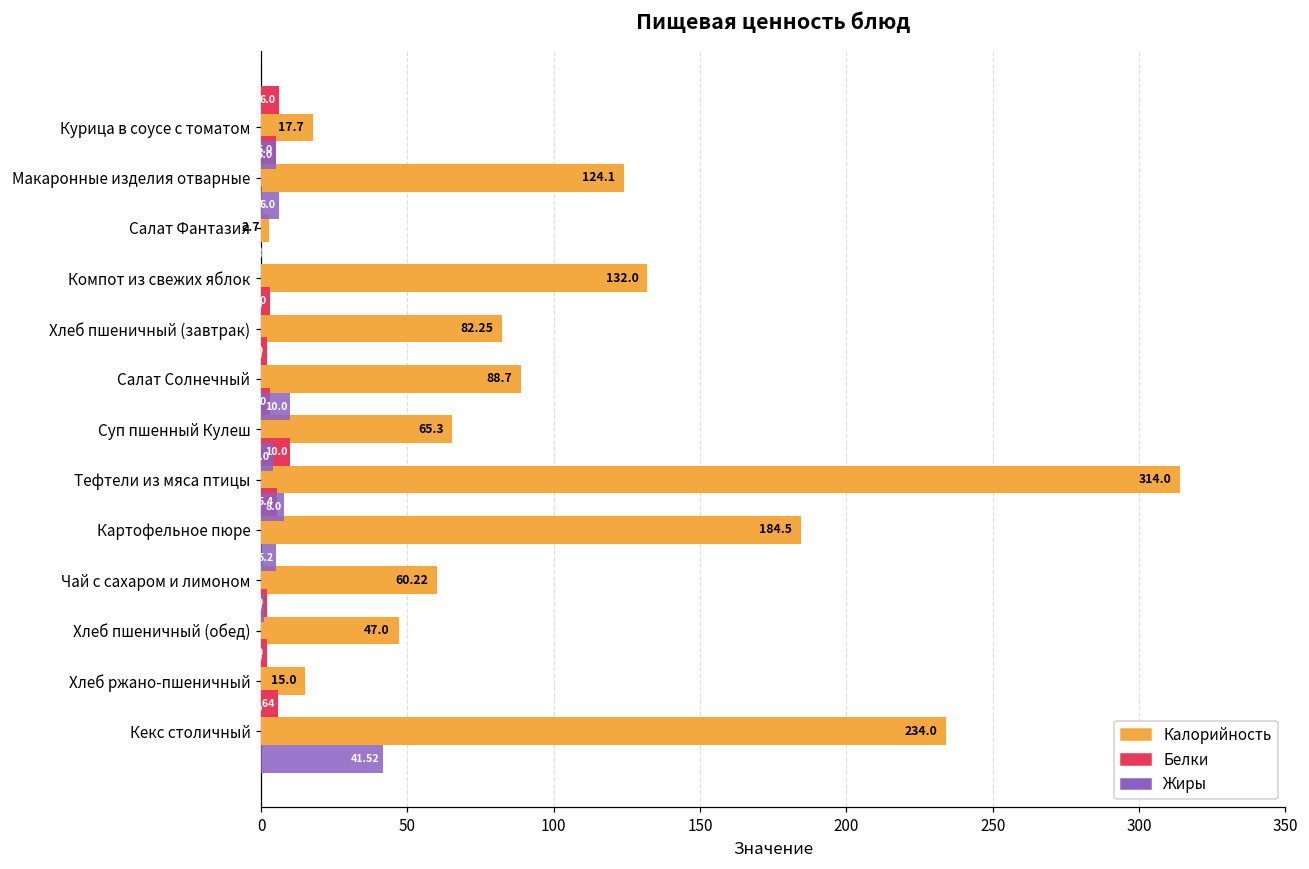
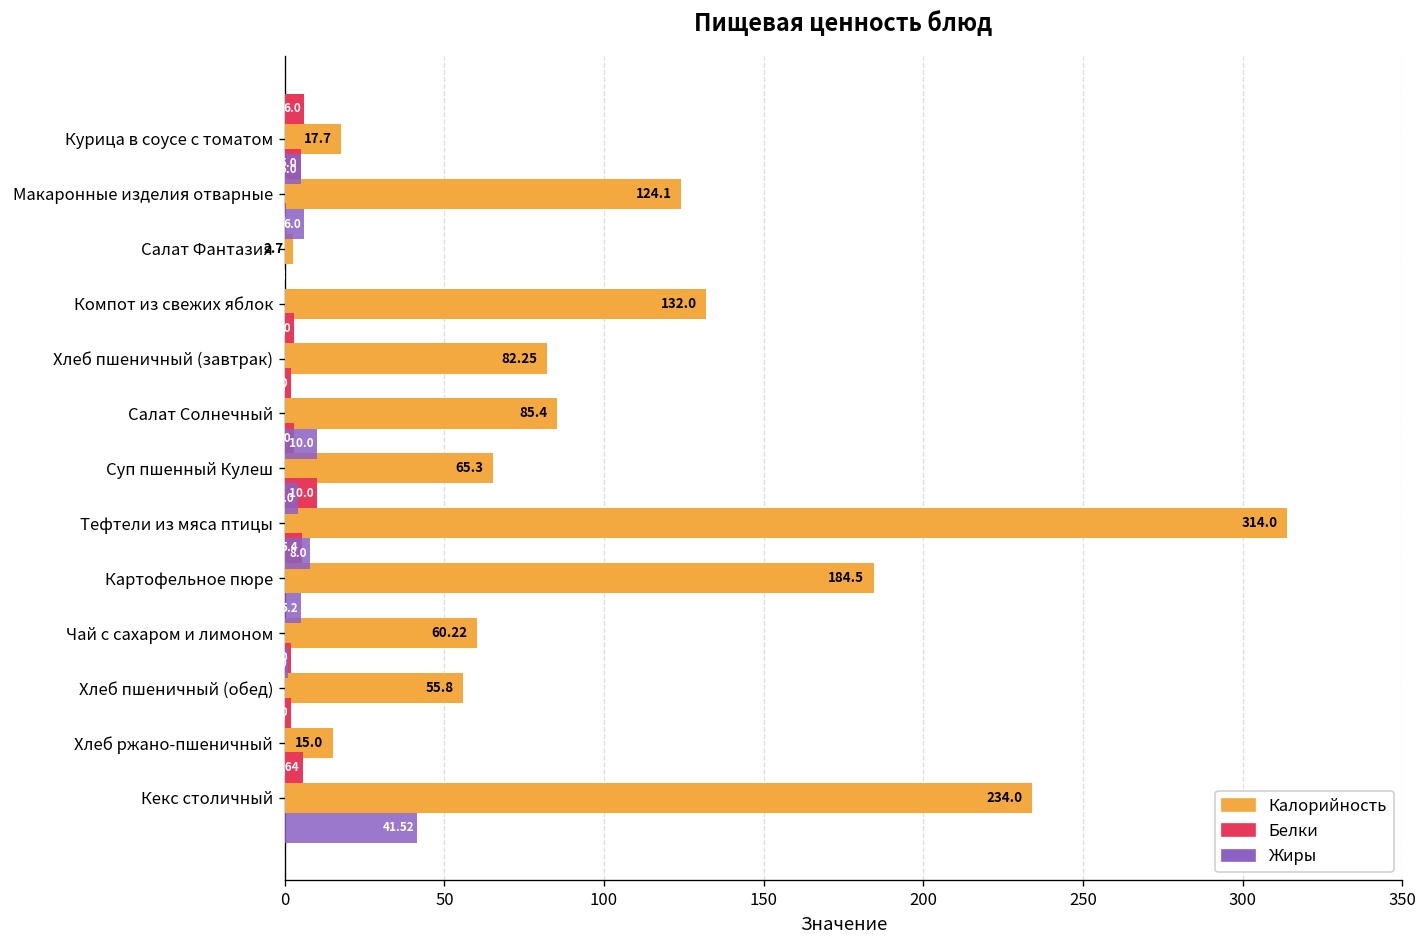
  {
    "Калорийность": {
      "Курица в соусе с томатом": 17.7,
      "Макаронные изделия отварные": 124.1,
      "Салат Фантазия": 2.7,
      "Компот из свежих яблок": 132.0,
      "Хлеб пшеничный (завтрак)": 82.25,
-     "Салат Солнечный": 88.7,
+     "Салат Солнечный": 85.4,
      "Суп пшенный Кулеш": 65.3,
      "Тефтели из мяса птицы": 314.0,
      "Картофельное пюре": 184.5,
      "Чай с сахаром и лимоном": 60.22,
-     "Хлеб пшеничный (обед)": 47.0,
+     "Хлеб пшеничный (обед)": 55.8,
      "Хлеб ржано-пшеничный": 15.0,
      "Кекс столичный": 234.0
    }
  }
